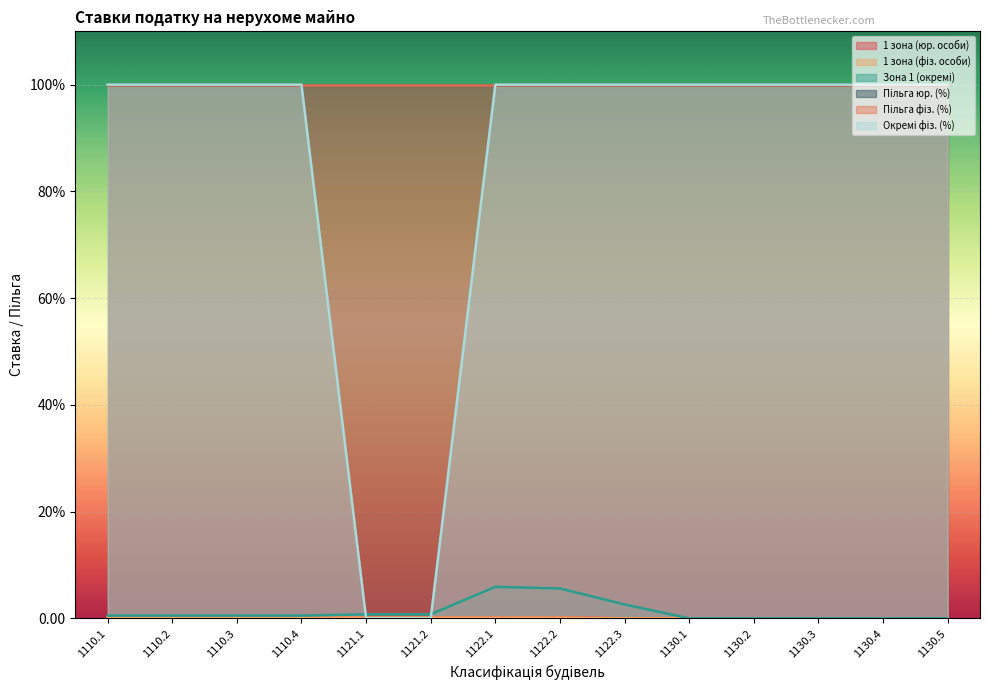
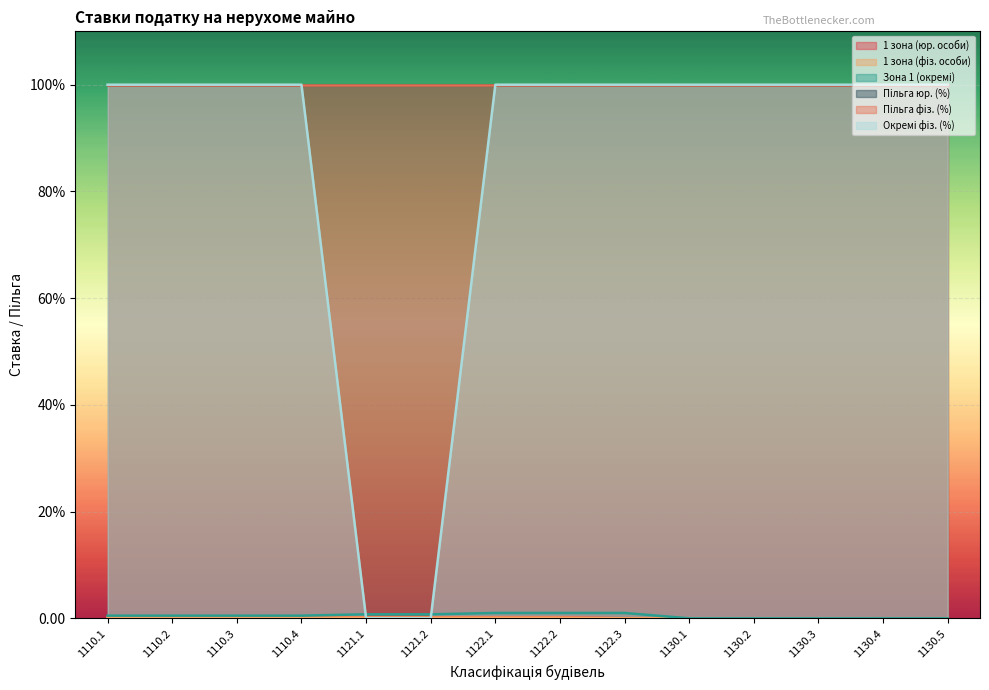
  {
    "Зона 1 (окремі)": {
      "1121.1": "1%",
      "1121.2": "1%",
-     "1122.1": "6%",
-     "1122.2": "6%",
-     "1122.3": "3%"
+     "1122.1": "1%",
+     "1122.2": "1%",
+     "1122.3": "1%"
    }
  }
